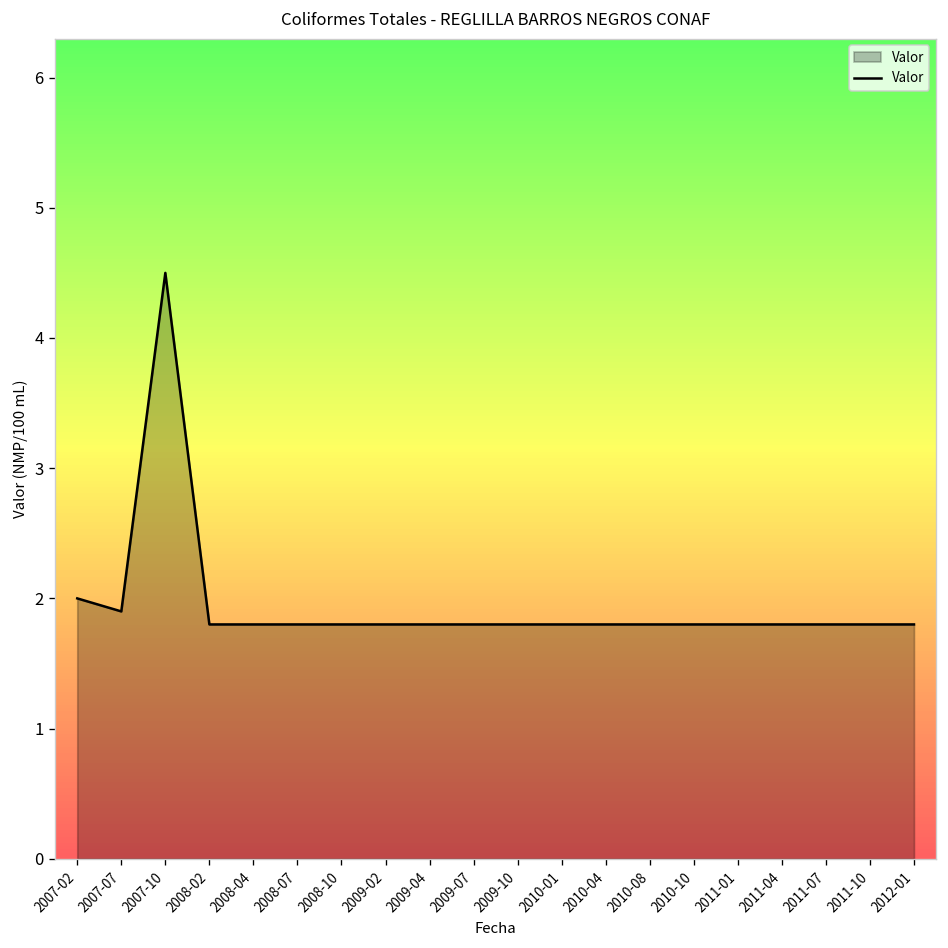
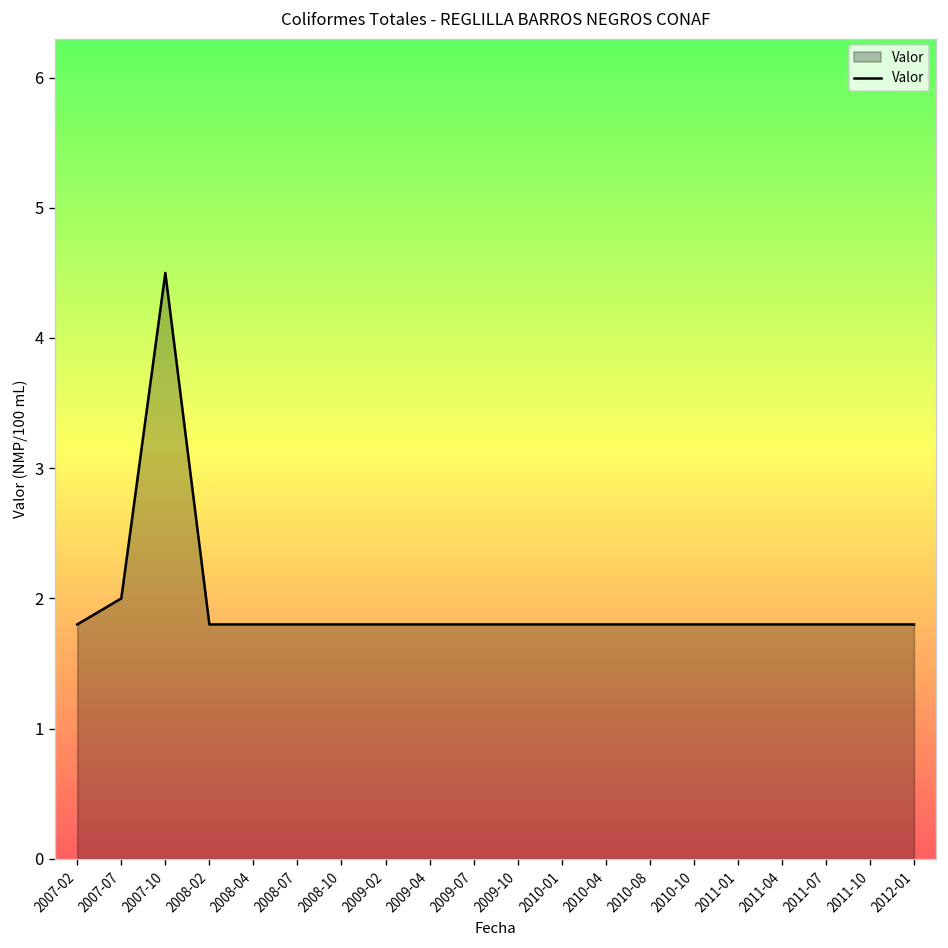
  {
-   "2007-02": 2.0,
-   "2007-07": 1.9,
+   "2007-02": 1.8,
+   "2007-07": 2.0,
    "2007-10": 4.5,
    "2008-02": 1.8,
    "2008-04": 1.8,
    "2008-07": 1.8,
    "2008-10": 1.8,
    "2009-02": 1.8,
    "2009-04": 1.8,
    "2009-07": 1.8,
    "2009-10": 1.8,
    "2010-01": 1.8,
    "2010-04": 1.8,
    "2010-08": 1.8,
    "2010-10": 1.8,
    "2011-01": 1.8,
    "2011-04": 1.8,
    "2011-07": 1.8,
    "2011-10": 1.8,
    "2012-01": 1.8
  }
